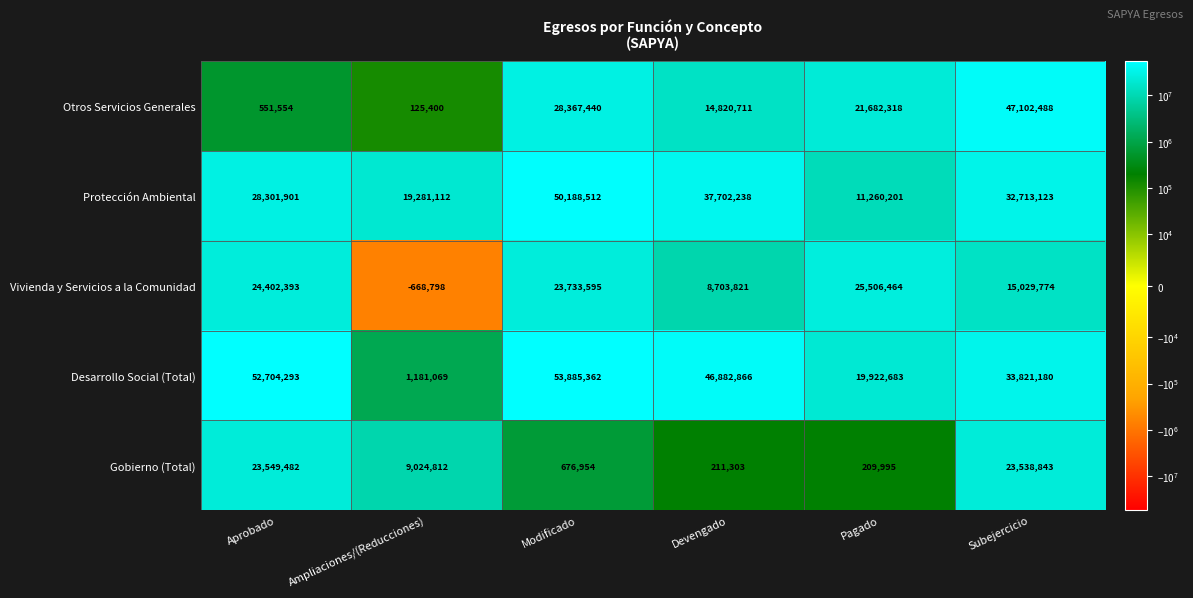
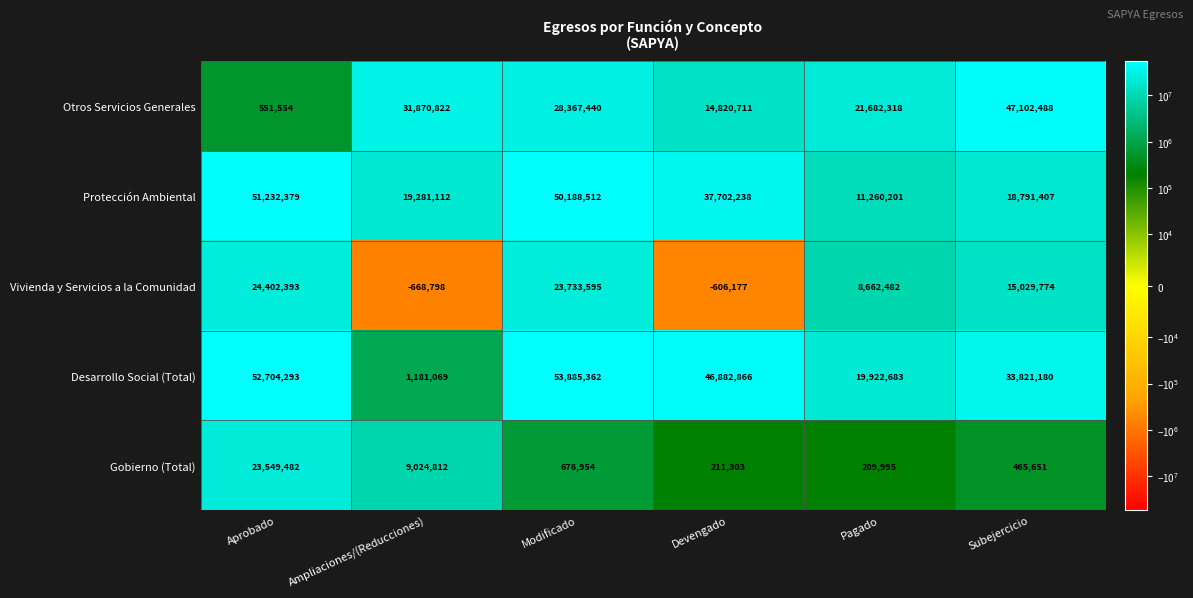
  {
    "Otros Servicios Generales": {
      "Aprobado": "551,554",
-     "Ampliaciones/(Reducciones)": "125,400",
+     "Ampliaciones/(Reducciones)": "31,870,822",
      "Modificado": "28,367,440",
      "Devengado": "14,820,711",
      "Pagado": "21,682,318",
      "Subejercicio": "47,102,488"
    },
    "Protección Ambiental": {
-     "Aprobado": "28,301,901",
+     "Aprobado": "51,232,379",
      "Ampliaciones/(Reducciones)": "19,281,112",
      "Modificado": "50,188,512",
      "Devengado": "37,702,238",
      "Pagado": "11,260,201",
-     "Subejercicio": "32,713,123"
+     "Subejercicio": "18,791,407"
    },
    "Vivienda y Servicios a la Comunidad": {
      "Aprobado": "24,402,393",
      "Ampliaciones/(Reducciones)": "-668,798",
      "Modificado": "23,733,595",
-     "Devengado": "8,703,821",
-     "Pagado": "25,506,464",
+     "Devengado": "-606,177",
+     "Pagado": "8,662,482",
      "Subejercicio": "15,029,774"
    },
    "Desarrollo Social (Total)": {
      "Aprobado": "52,704,293",
      "Ampliaciones/(Reducciones)": "1,181,069",
      "Modificado": "53,885,362",
      "Devengado": "46,882,866",
      "Pagado": "19,922,683",
      "Subejercicio": "33,821,180"
    },
    "Gobierno (Total)": {
      "Aprobado": "23,549,482",
      "Ampliaciones/(Reducciones)": "9,024,812",
      "Modificado": "676,954",
      "Devengado": "211,303",
      "Pagado": "209,995",
-     "Subejercicio": "23,538,843"
+     "Subejercicio": "465,651"
    }
  }
